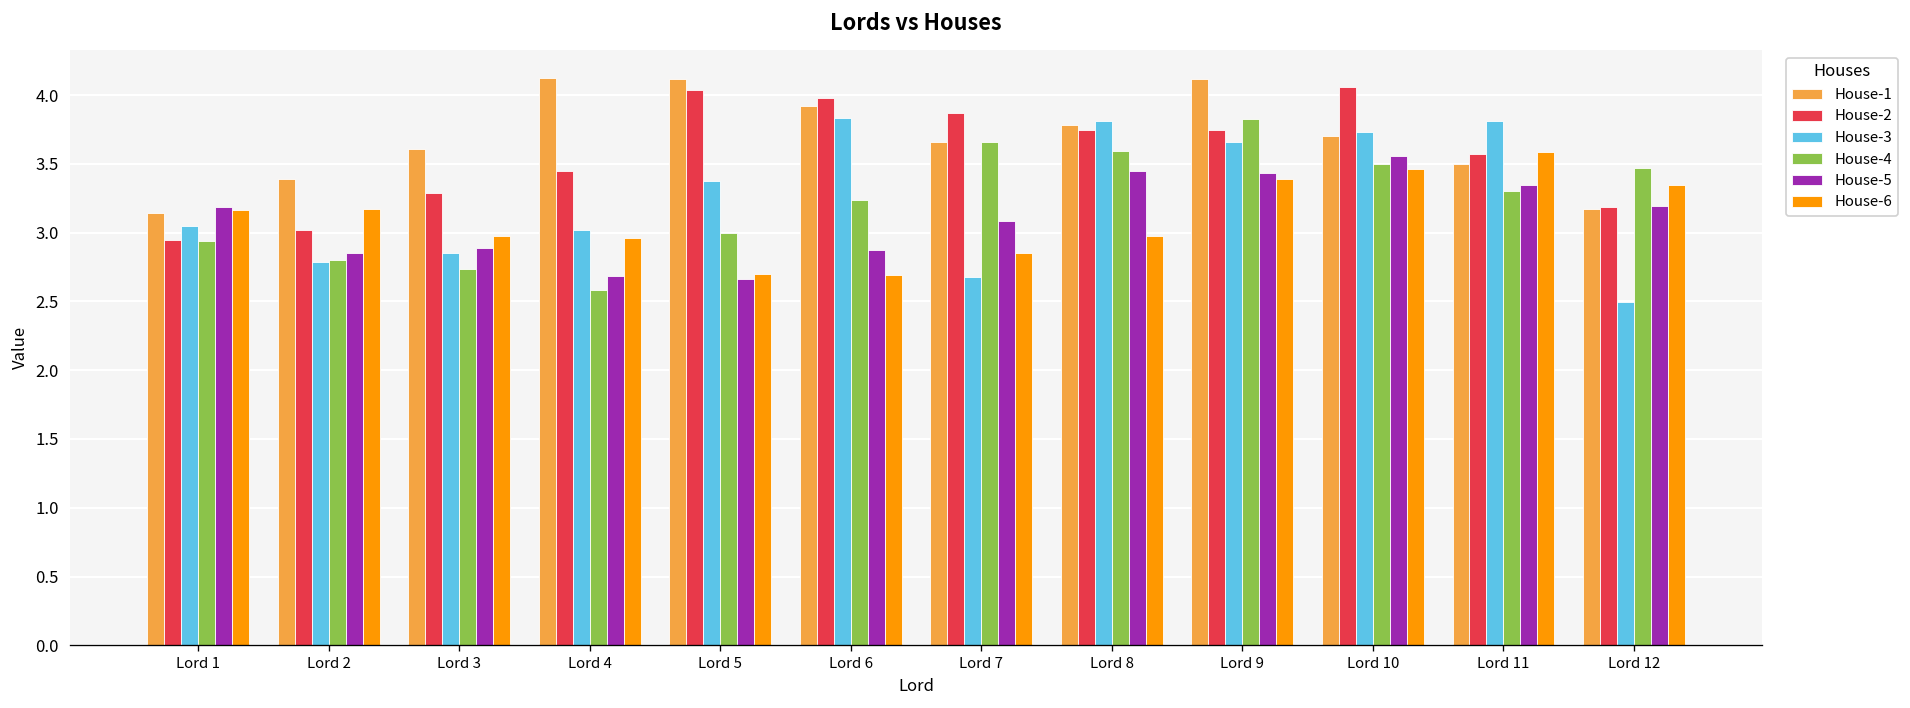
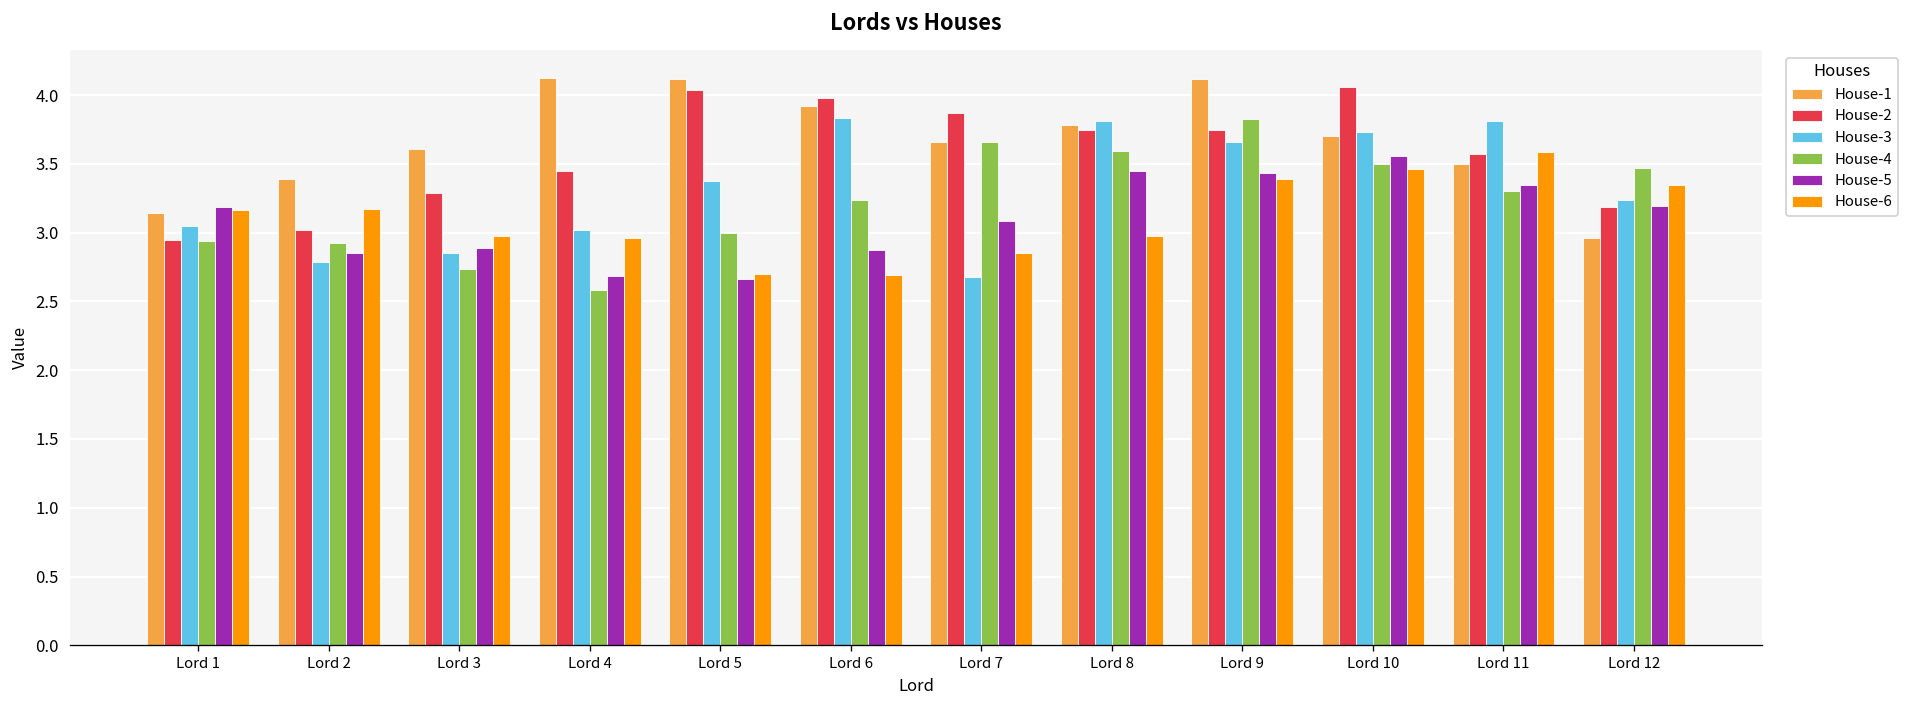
  {
    "House-1": {
      "Lord 1": 3.14,
      "Lord 2": 3.39,
      "Lord 3": 3.61,
      "Lord 4": 4.12,
      "Lord 5": 4.12,
      "Lord 6": 3.92,
      "Lord 7": 3.66,
      "Lord 8": 3.79,
      "Lord 9": 4.12,
      "Lord 10": 3.70,
      "Lord 11": 3.50,
-     "Lord 12": 3.17
+     "Lord 12": 2.96
    },
    "House-2": {
      "Lord 1": 2.95,
      "Lord 2": 3.02,
      "Lord 3": 3.29,
      "Lord 4": 3.45,
      "Lord 5": 4.04,
      "Lord 6": 3.98,
      "Lord 7": 3.87,
      "Lord 8": 3.74,
      "Lord 9": 3.75,
      "Lord 10": 4.06,
      "Lord 11": 3.58,
      "Lord 12": 3.18
    },
    "House-3": {
      "Lord 1": 3.05,
      "Lord 2": 2.78,
      "Lord 3": 2.85,
      "Lord 4": 3.02,
      "Lord 5": 3.38,
      "Lord 6": 3.83,
      "Lord 7": 2.68,
      "Lord 8": 3.81,
      "Lord 9": 3.66,
      "Lord 10": 3.73,
      "Lord 11": 3.81,
-     "Lord 12": 2.50
+     "Lord 12": 3.24
    },
    "House-4": {
      "Lord 1": 2.94,
-     "Lord 2": 2.80,
+     "Lord 2": 2.93,
      "Lord 3": 2.74,
      "Lord 4": 2.58,
      "Lord 5": 3.00,
      "Lord 6": 3.24,
      "Lord 7": 3.66,
      "Lord 8": 3.60,
      "Lord 9": 3.83,
      "Lord 10": 3.50,
      "Lord 11": 3.30,
      "Lord 12": 3.47
    },
    "House-5": {
      "Lord 1": 3.19,
      "Lord 2": 2.85,
      "Lord 3": 2.89,
      "Lord 4": 2.69,
      "Lord 5": 2.66,
      "Lord 6": 2.87,
      "Lord 7": 3.08,
      "Lord 8": 3.45,
      "Lord 9": 3.44,
      "Lord 10": 3.56,
      "Lord 11": 3.35,
      "Lord 12": 3.20
    },
    "House-6": {
      "Lord 1": 3.16,
      "Lord 2": 3.17,
      "Lord 3": 2.97,
      "Lord 4": 2.96,
      "Lord 5": 2.70,
      "Lord 6": 2.69,
      "Lord 7": 2.86,
      "Lord 8": 2.98,
      "Lord 9": 3.39,
      "Lord 10": 3.46,
      "Lord 11": 3.59,
      "Lord 12": 3.35
    }
  }
